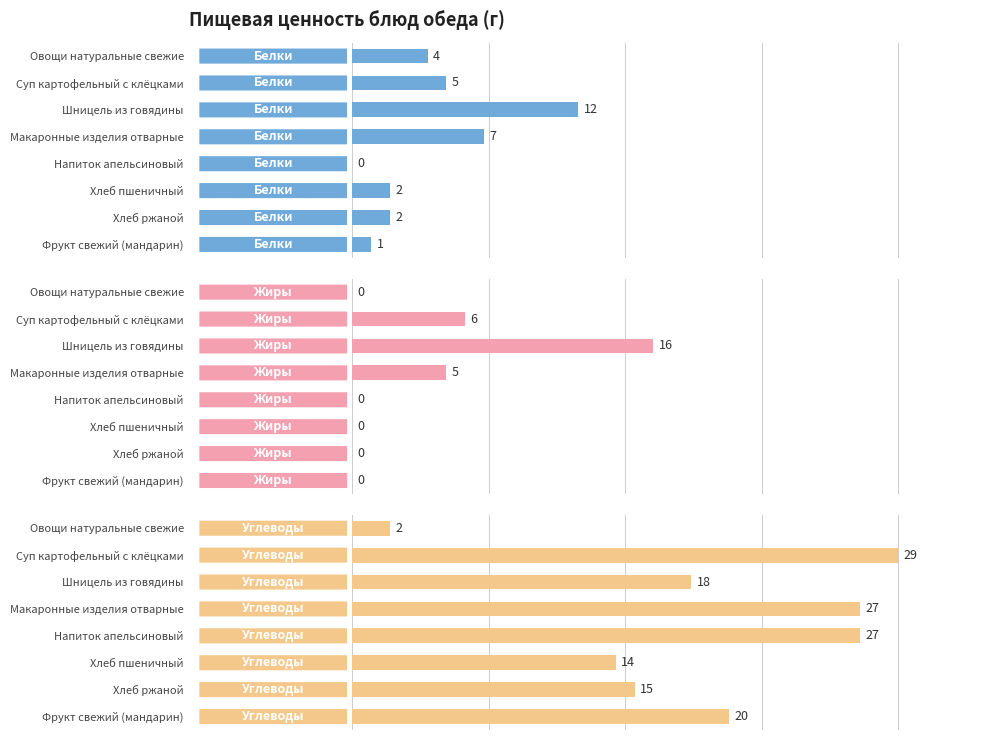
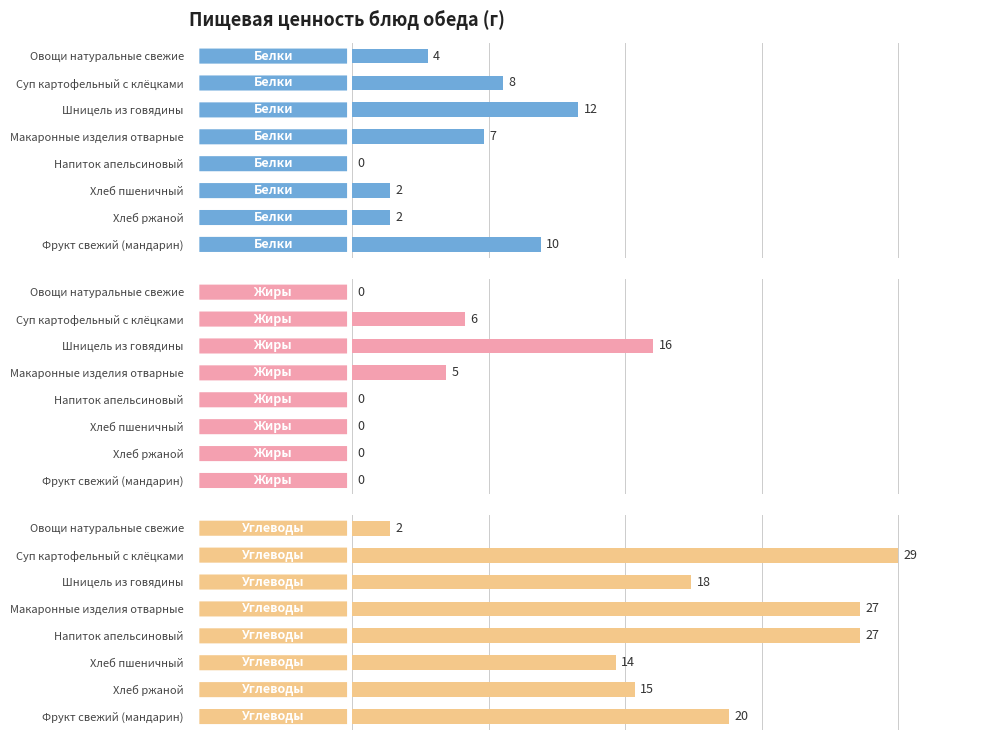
  {
    "Пищевая ценность блюд обеда (г)": {
      "Овощи натуральные свежие": 4,
-     "Суп картофельный с клёцками": 5,
+     "Суп картофельный с клёцками": 8,
      "Шницель из говядины": 12,
      "Макаронные изделия отварные": 7,
      "Напиток апельсиновый": 0,
      "Хлеб пшеничный": 2,
      "Хлеб ржаной": 2,
-     "Фрукт свежий (мандарин)": 1
+     "Фрукт свежий (мандарин)": 10
    }
  }
